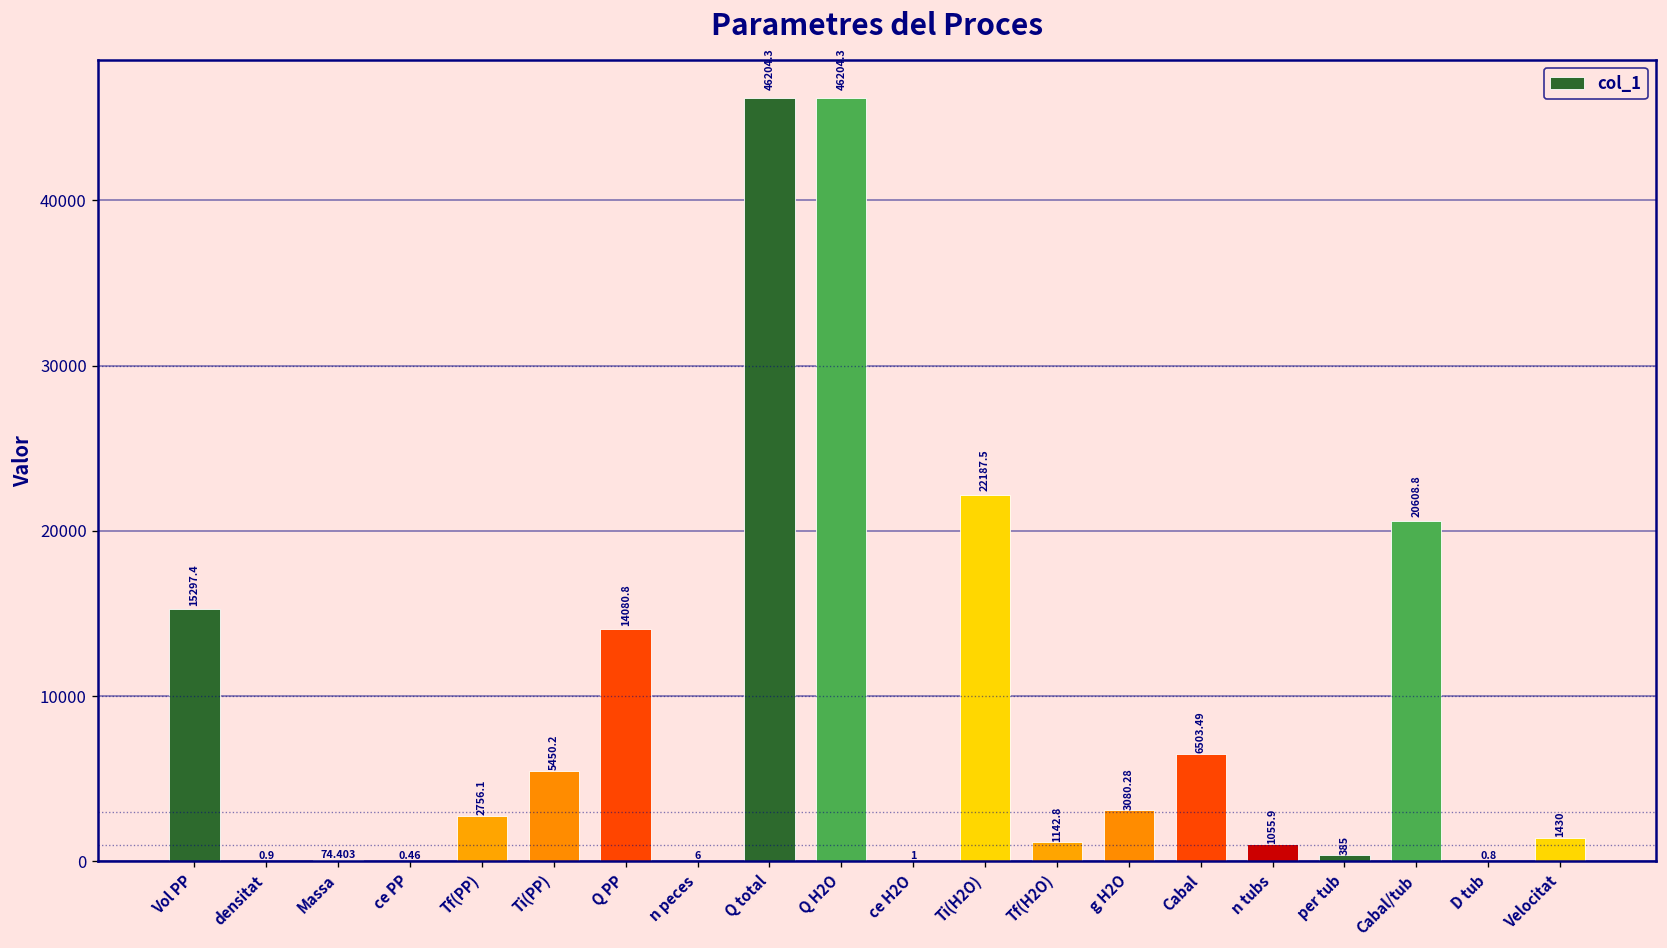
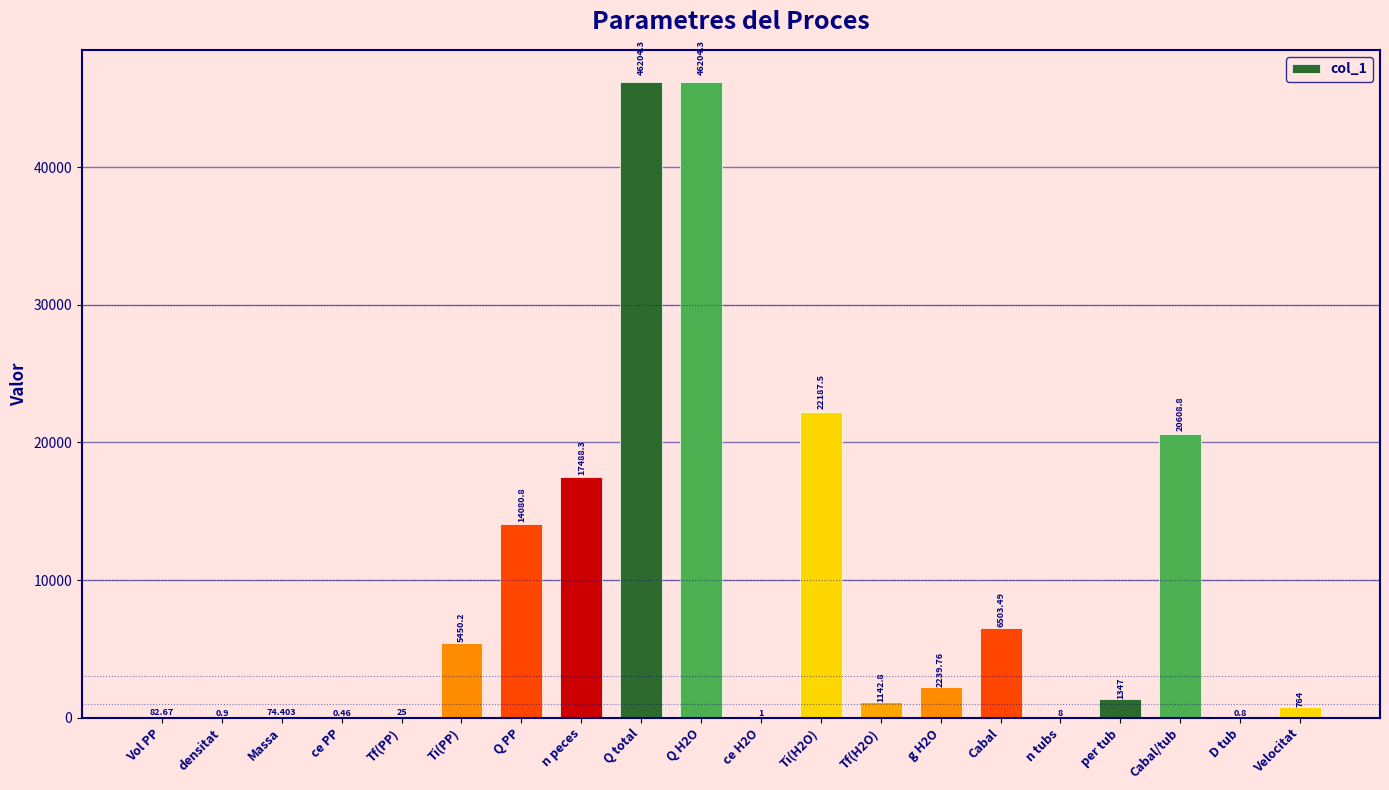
  {
-   "Vol PP": 15297.4,
+   "Vol PP": 82.67,
    "densitat": 0.9,
    "Massa": 74.403,
    "ce PP": 0.46,
-   "Tf(PP)": 2756.1,
+   "Tf(PP)": 25,
    "Ti(PP)": 5450.2,
    "Q PP": 14080.8,
-   "n peces": 6,
+   "n peces": 17488.3,
    "Q total": 46204.3,
    "Q H2O": 46204.3,
    "ce H2O": 1,
    "Ti(H2O)": 22187.5,
    "Tf(H2O)": 1142.8,
-   "g H2O": 3080.28,
+   "g H2O": 2239.76,
    "Cabal": 6503.49,
-   "n tubs": 1055.9,
-   "per tub": 385,
+   "n tubs": 8,
+   "per tub": 1347,
    "Cabal/tub": 20608.8,
    "D tub": 0.8,
-   "Velocitat": 1430
+   "Velocitat": 764
  }
